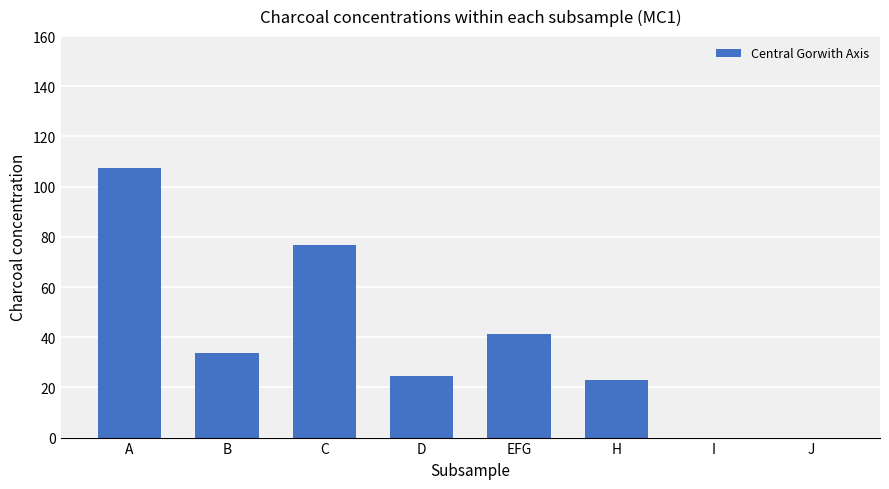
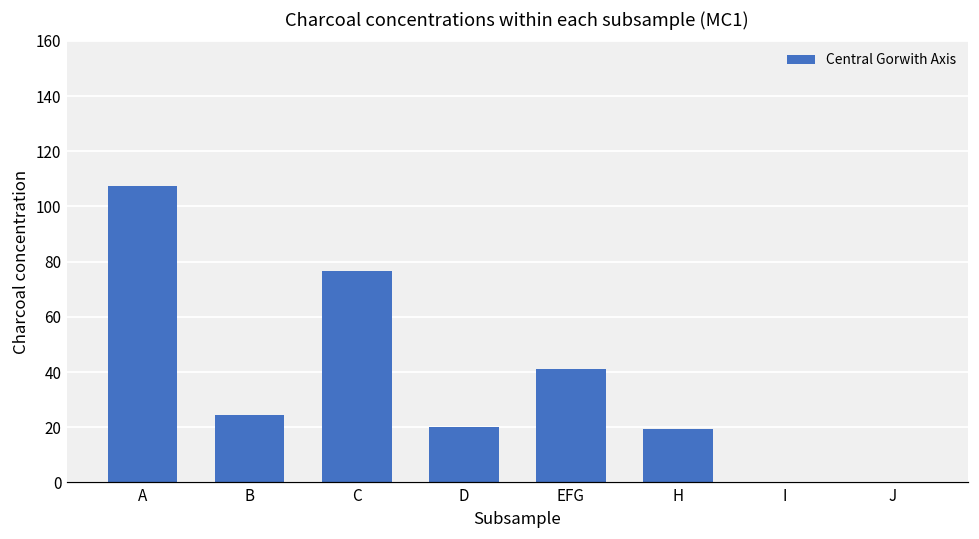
  {
    "A": 107,
-   "B": 34,
+   "B": 25,
    "C": 77,
-   "D": 24,
+   "D": 20,
    "EFG": 41,
-   "H": 23,
+   "H": 19,
    "I": 0,
    "J": 0
  }
